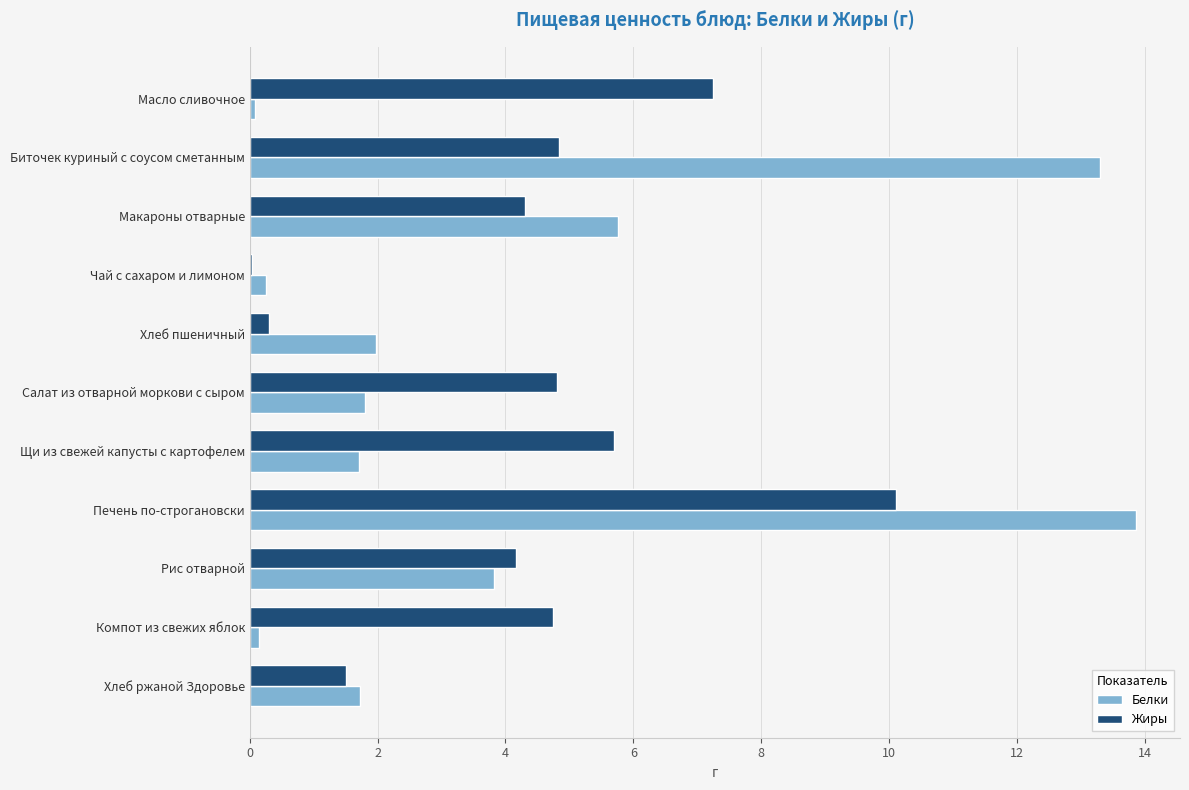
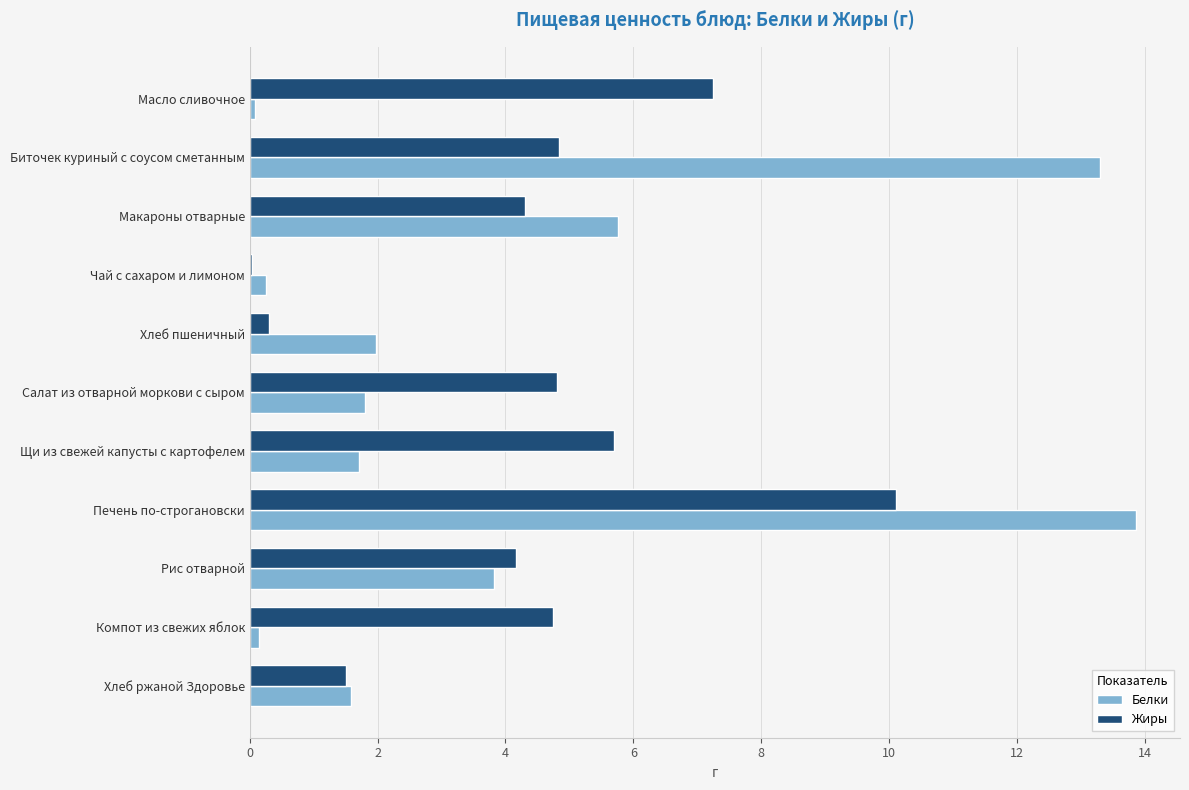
  {
    "Белки": {
      "Масло сливочное": 0.1,
      "Биточек куриный с соусом сметанным": 13.3,
      "Макароны отварные": 5.8,
      "Чай с сахаром и лимоном": 0.3,
      "Хлеб пшеничный": 2.0,
      "Салат из отварной моркови с сыром": 1.8,
      "Щи из свежей капусты с картофелем": 1.7,
      "Печень по-строгановски": 13.9,
      "Рис отварной": 3.8,
      "Компот из свежих яблок": 0.1,
-     "Хлеб ржаной Здоровье": 1.7
+     "Хлеб ржаной Здоровье": 1.6
    },
    "Жиры": {
      "Масло сливочное": 7.3,
      "Биточек куриный с соусом сметанным": 4.8,
      "Макароны отварные": 4.3,
      "Хлеб пшеничный": 0.3,
      "Салат из отварной моркови с сыром": 4.8,
      "Щи из свежей капусты с картофелем": 5.7,
      "Печень по-строгановски": 10.1,
      "Рис отварной": 4.2,
      "Компот из свежих яблок": 4.8,
      "Хлеб ржаной Здоровье": 1.5
    }
  }
